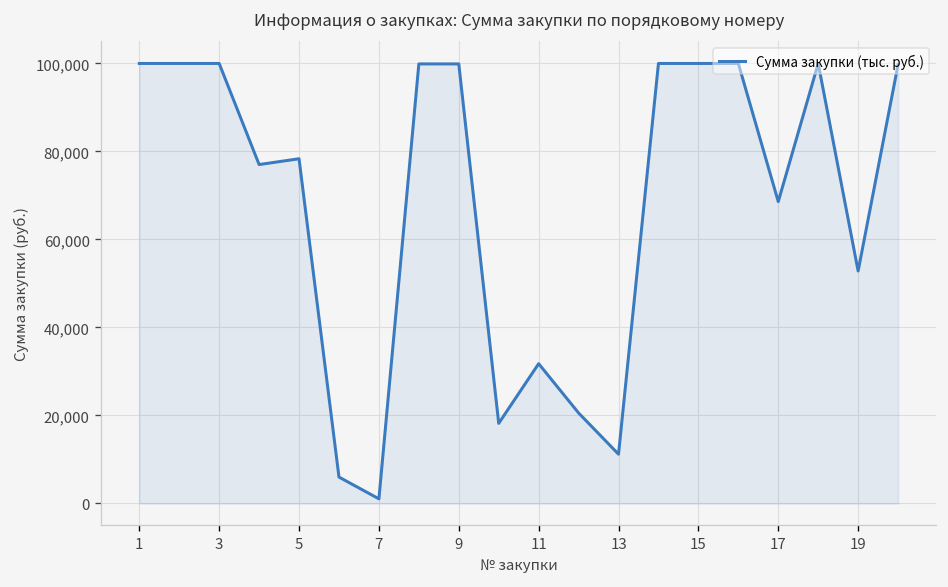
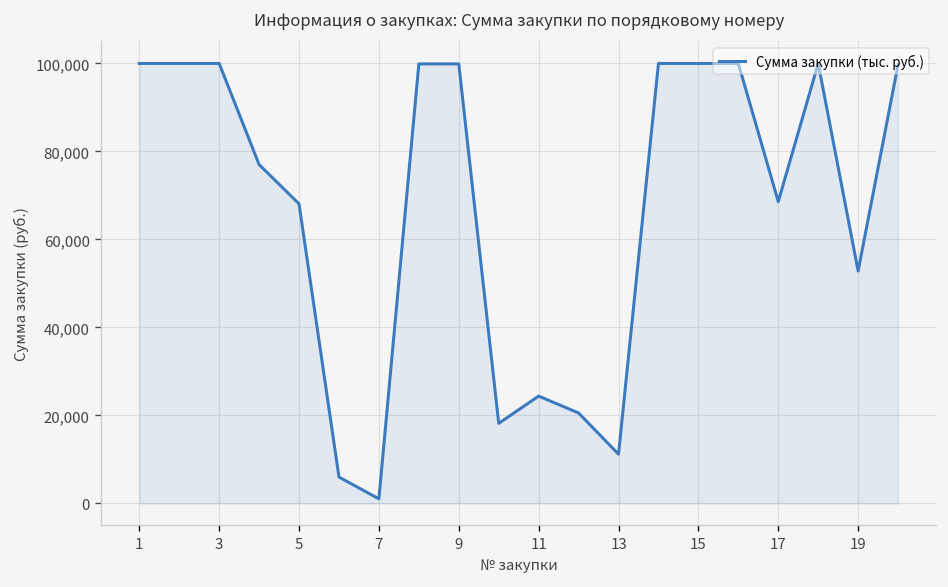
  {
    "1": "100,000",
    "3": "100,000",
-   "5": "78,000",
+   "5": "68,000",
    "7": "1,000",
    "9": "100,000",
-   "11": "32,000",
+   "11": "24,000",
    "13": "11,000",
    "15": "100,000",
    "17": "69,000",
    "19": "53,000"
  }
